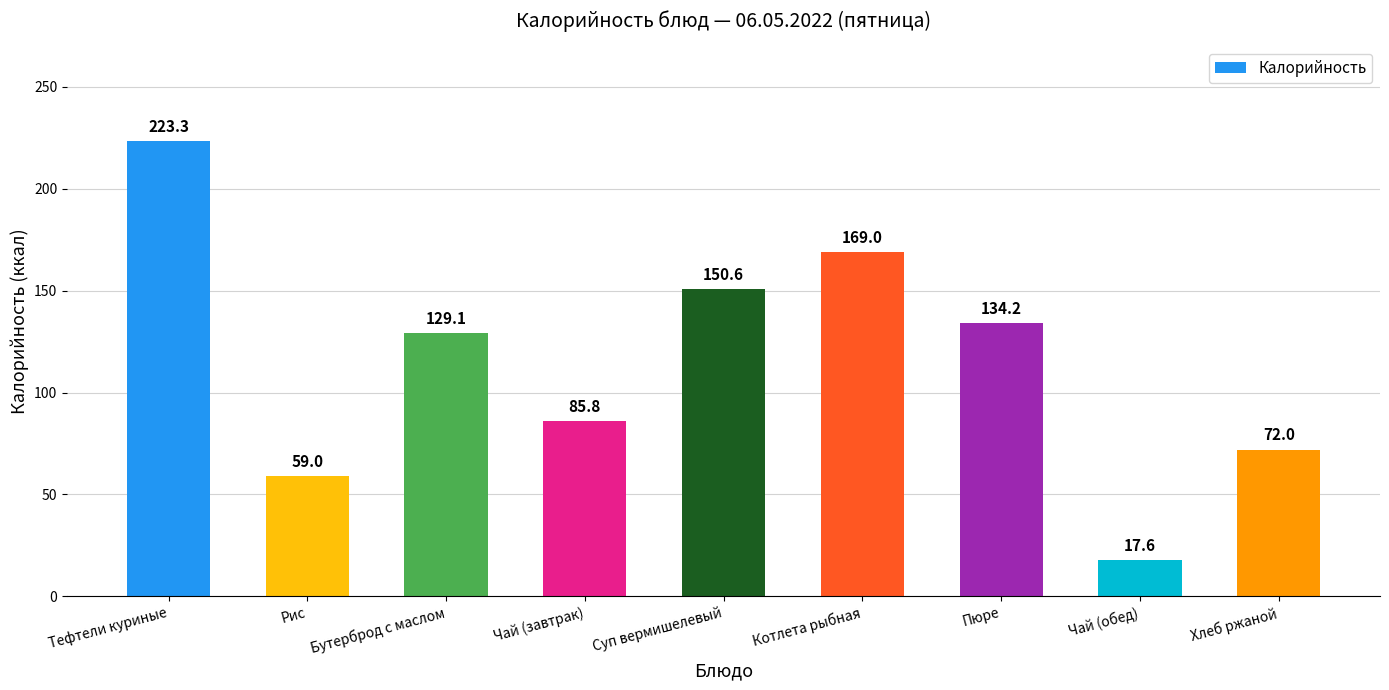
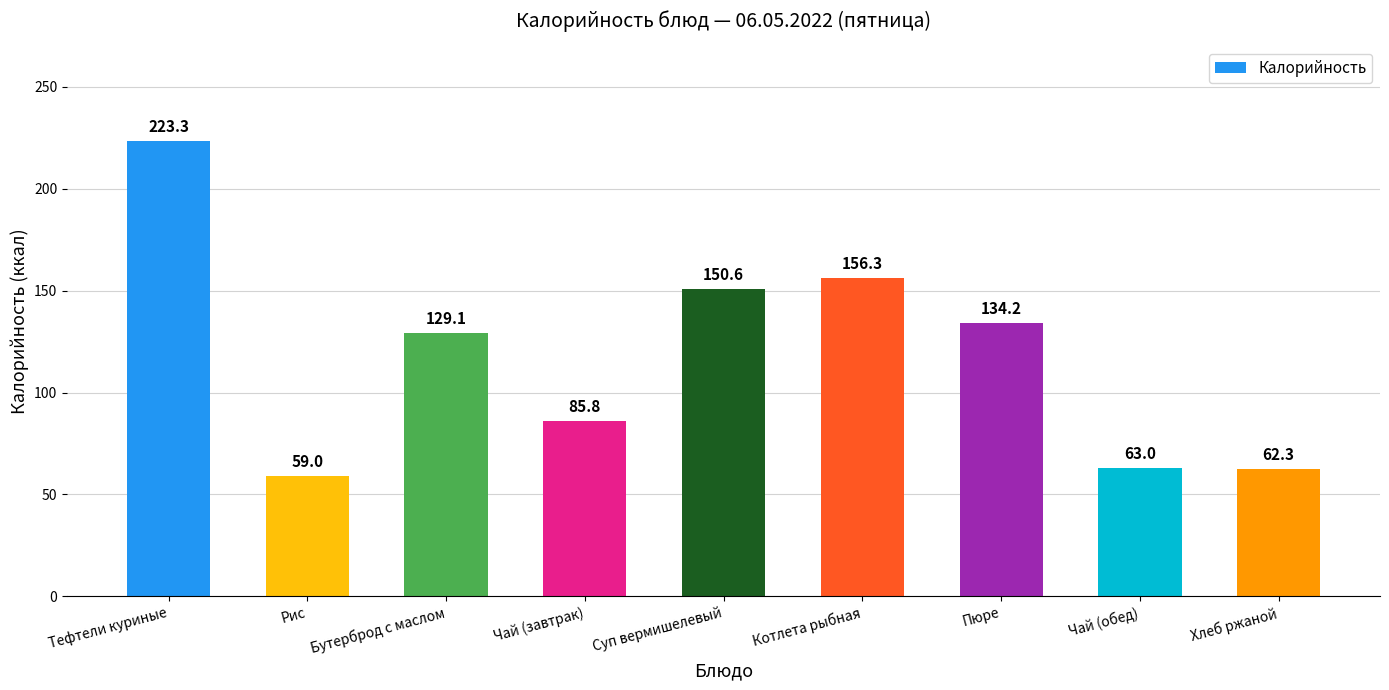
  {
    "Тефтели куриные": 223.3,
    "Рис": 59.0,
    "Бутерброд с маслом": 129.1,
    "Чай (завтрак)": 85.8,
    "Суп вермишелевый": 150.6,
-   "Котлета рыбная": 169.0,
+   "Котлета рыбная": 156.3,
    "Пюре": 134.2,
-   "Чай (обед)": 17.6,
-   "Хлеб ржаной": 72.0
+   "Чай (обед)": 63.0,
+   "Хлеб ржаной": 62.3
  }
